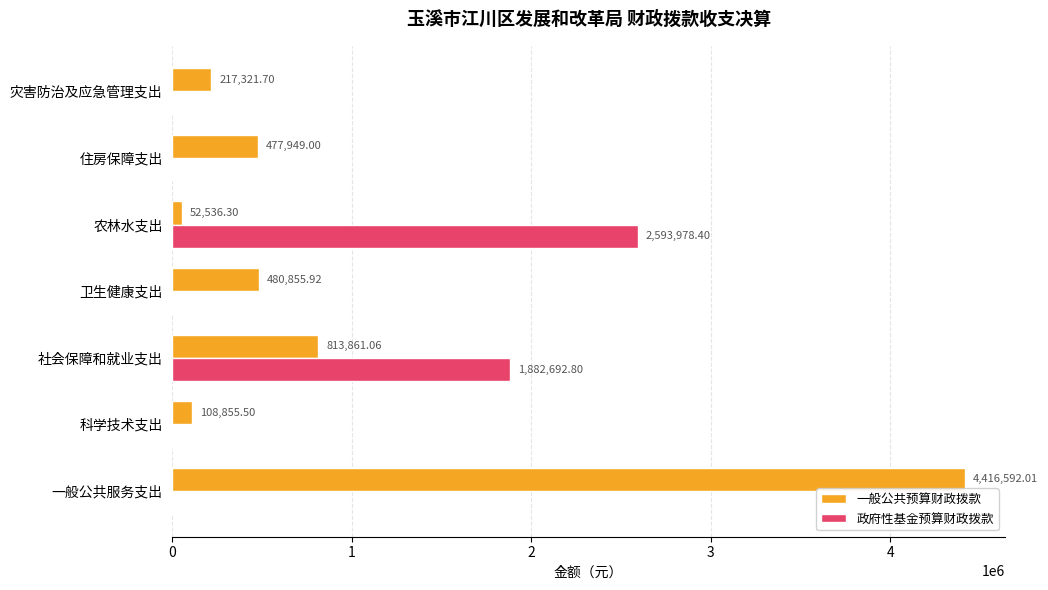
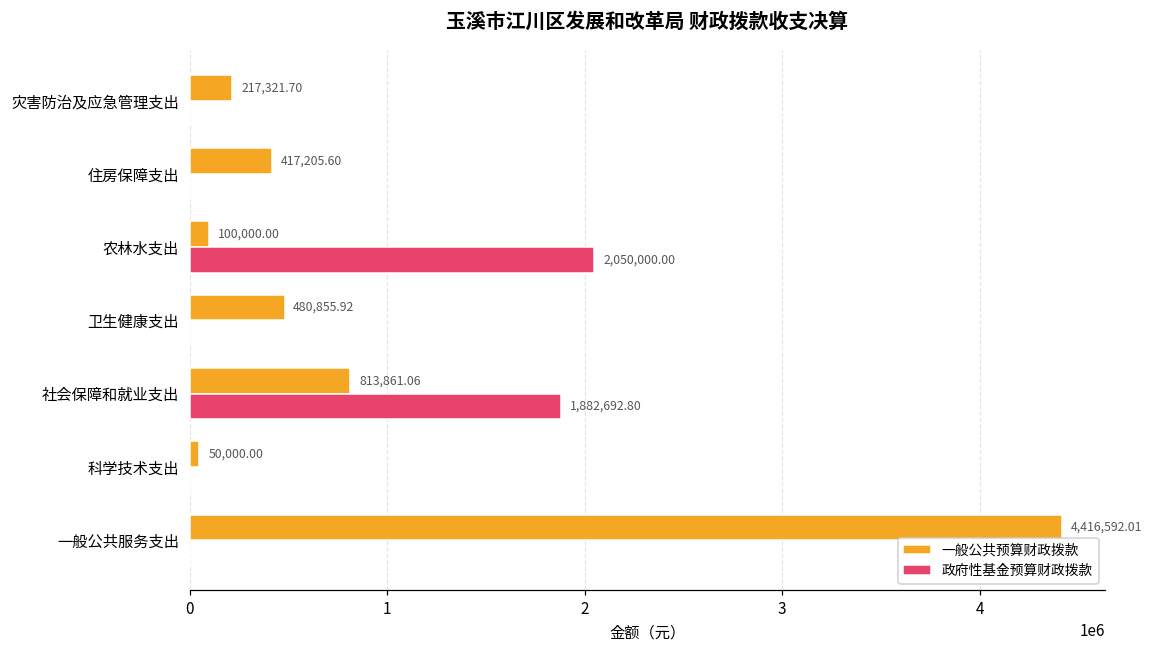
  {
    "一般公共预算财政拨款": {
      "灾害防治及应急管理支出": "217,321.70",
-     "住房保障支出": "477,949.00",
-     "农林水支出": "52,536.30",
+     "住房保障支出": "417,205.60",
+     "农林水支出": "100,000.00",
      "卫生健康支出": "480,855.92",
      "社会保障和就业支出": "813,861.06",
-     "科学技术支出": "108,855.50",
+     "科学技术支出": "50,000.00",
      "一般公共服务支出": "4,416,592.01"
    },
    "政府性基金预算财政拨款": {
-     "农林水支出": "2,593,978.40",
+     "农林水支出": "2,050,000.00",
      "社会保障和就业支出": "1,882,692.80"
    }
  }
